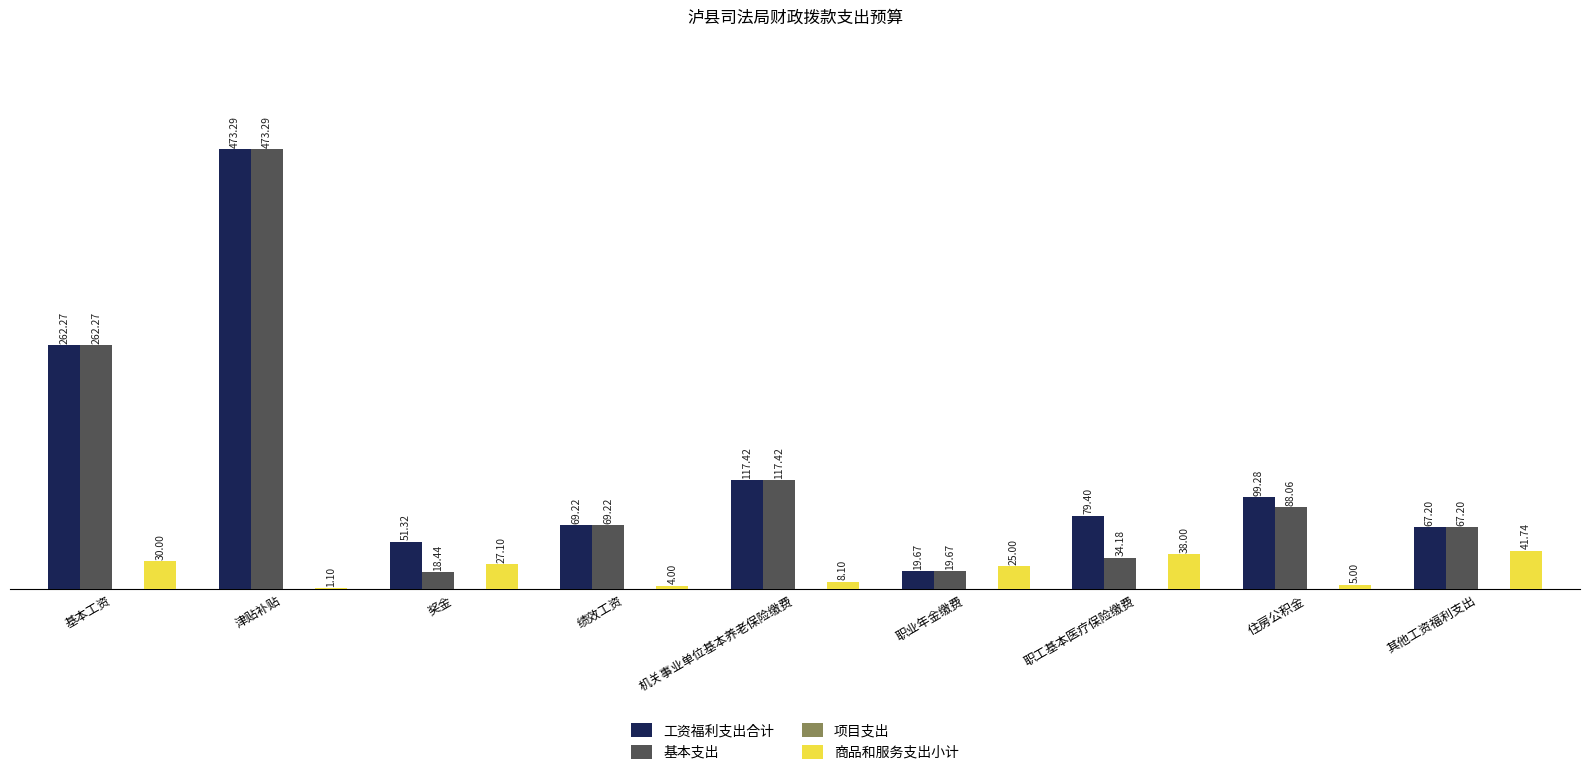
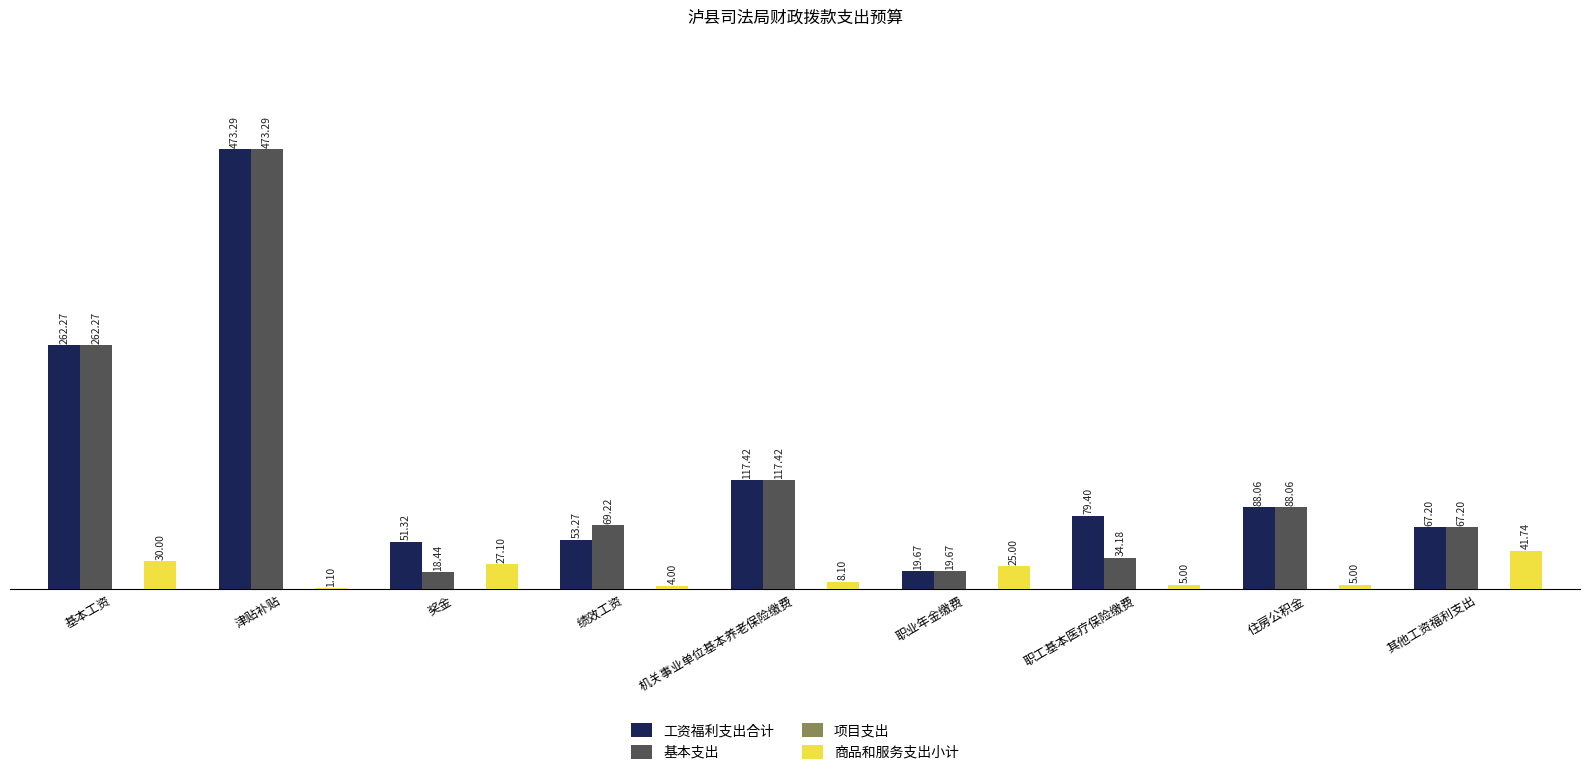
  {
    "工资福利支出合计": {
      "基本工资": 262.27,
      "津贴补贴": 473.29,
      "奖金": 51.32,
-     "绩效工资": 69.22,
+     "绩效工资": 53.27,
      "机关事业单位基本养老保险缴费": 117.42,
      "职业年金缴费": 19.67,
      "职工基本医疗保险缴费": 79.40,
-     "住房公积金": 99.28,
+     "住房公积金": 88.06,
      "其他工资福利支出": 67.20
    },
    "基本支出": {
      "基本工资": 262.27,
      "津贴补贴": 473.29,
      "奖金": 18.44,
      "绩效工资": 69.22,
      "机关事业单位基本养老保险缴费": 117.42,
      "职业年金缴费": 19.67,
      "职工基本医疗保险缴费": 34.18,
      "住房公积金": 88.06,
      "其他工资福利支出": 67.20
    },
    "商品和服务支出小计": {
      "基本工资": 30.00,
      "津贴补贴": 1.10,
      "奖金": 27.10,
      "绩效工资": 4.00,
      "机关事业单位基本养老保险缴费": 8.10,
      "职业年金缴费": 25.00,
-     "职工基本医疗保险缴费": 38.00,
+     "职工基本医疗保险缴费": 5.00,
      "住房公积金": 5.00,
      "其他工资福利支出": 41.74
    }
  }
